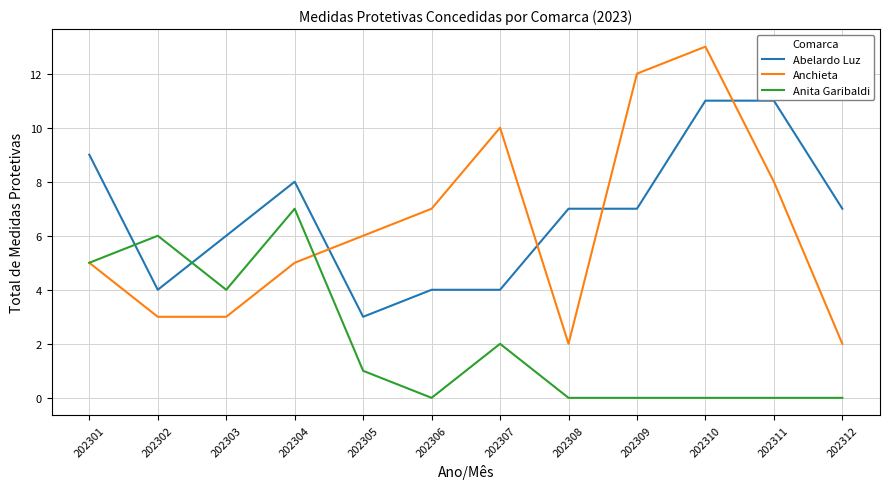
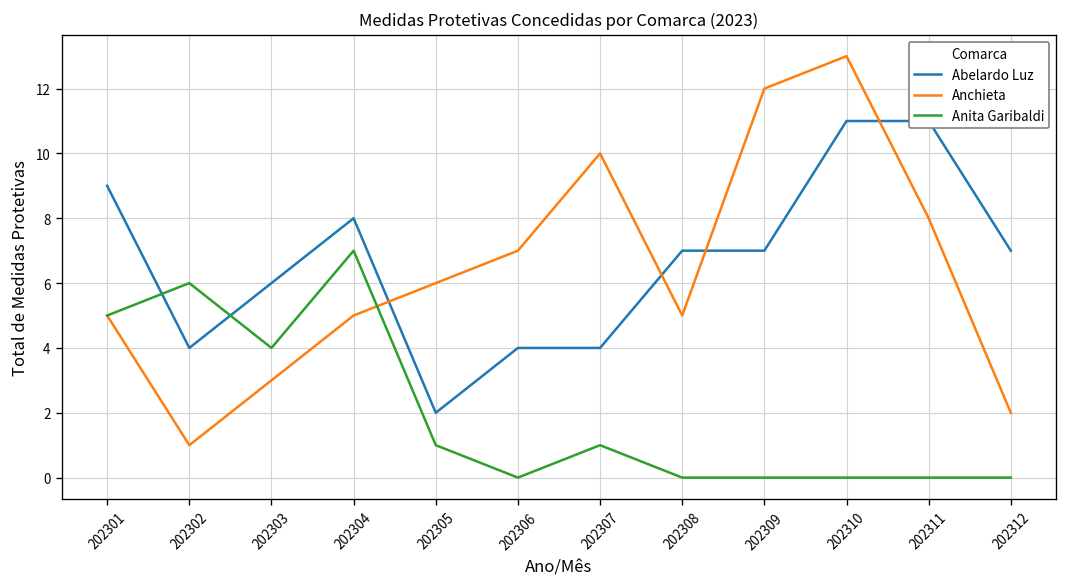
  {
    "Abelardo Luz": {
      "202301": 9,
      "202302": 4,
      "202303": 6,
      "202304": 8,
-     "202305": 3,
+     "202305": 2,
      "202306": 4,
      "202307": 4,
      "202308": 7,
      "202309": 7,
      "202310": 11,
      "202311": 11,
      "202312": 7
    },
    "Anchieta": {
-     "202302": 3,
+     "202302": 1,
      "202303": 3,
      "202304": 5,
      "202305": 6,
      "202306": 7,
      "202307": 10,
-     "202308": 2,
+     "202308": 5,
      "202309": 12,
      "202310": 13,
      "202311": 8,
      "202312": 2
    },
    "Anita Garibaldi": {
      "202302": 6,
      "202303": 4,
      "202304": 7,
      "202305": 1,
      "202306": 0,
-     "202307": 2,
+     "202307": 1,
      "202308": 0,
      "202309": 0,
      "202310": 0,
      "202311": 0,
      "202312": 0
    }
  }
